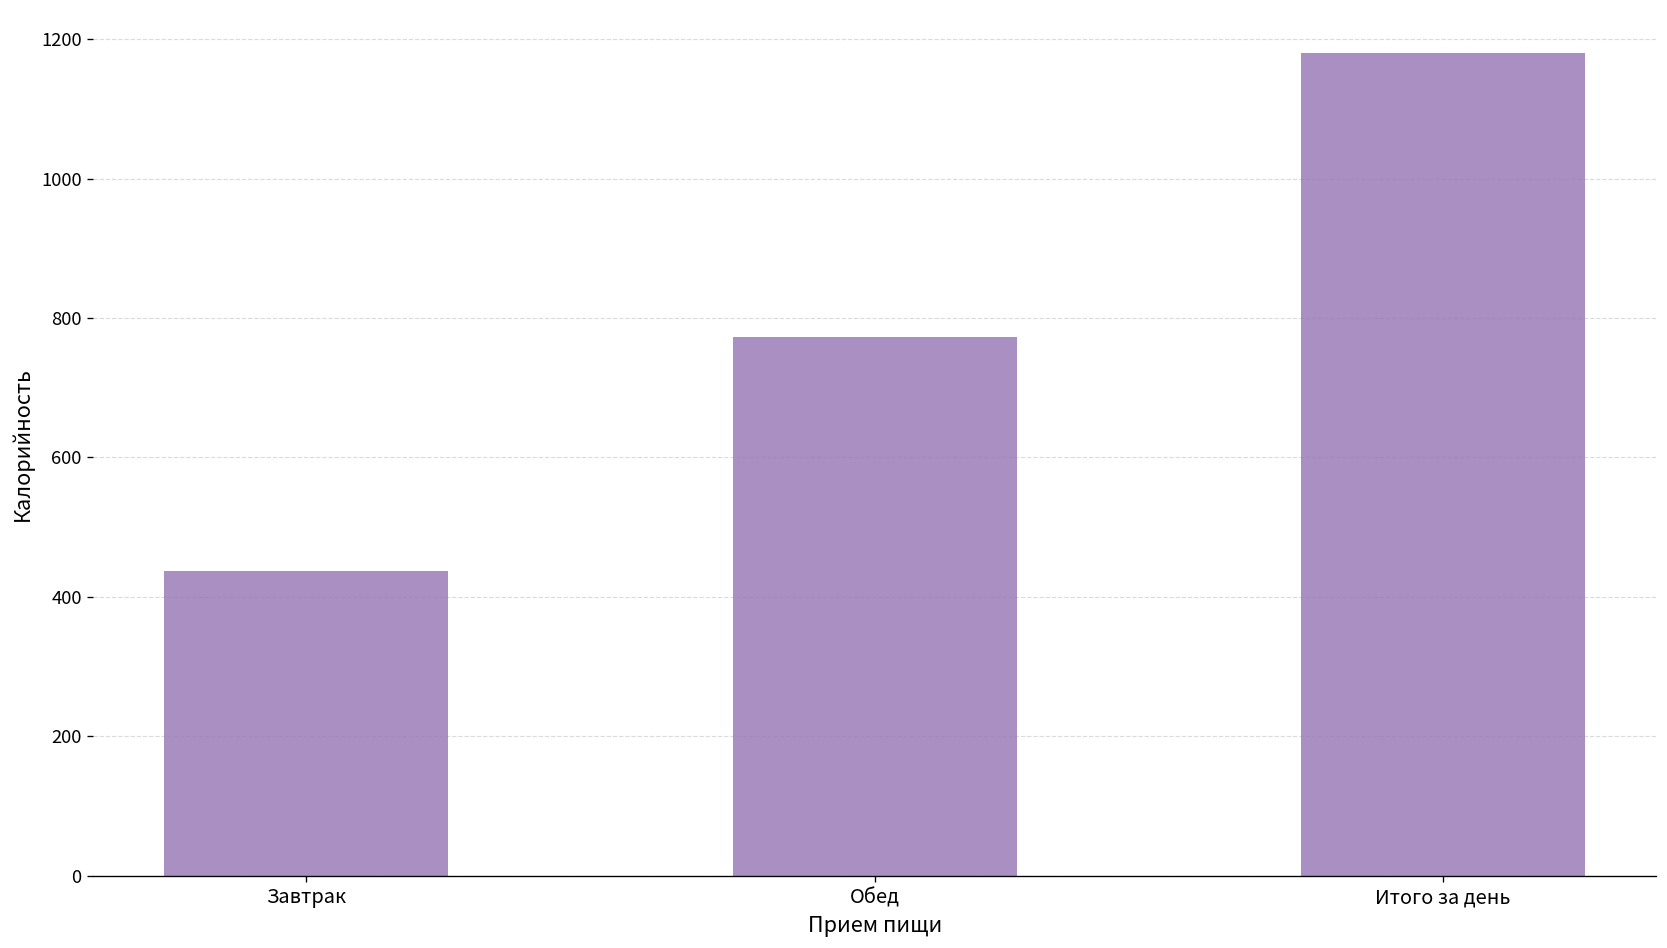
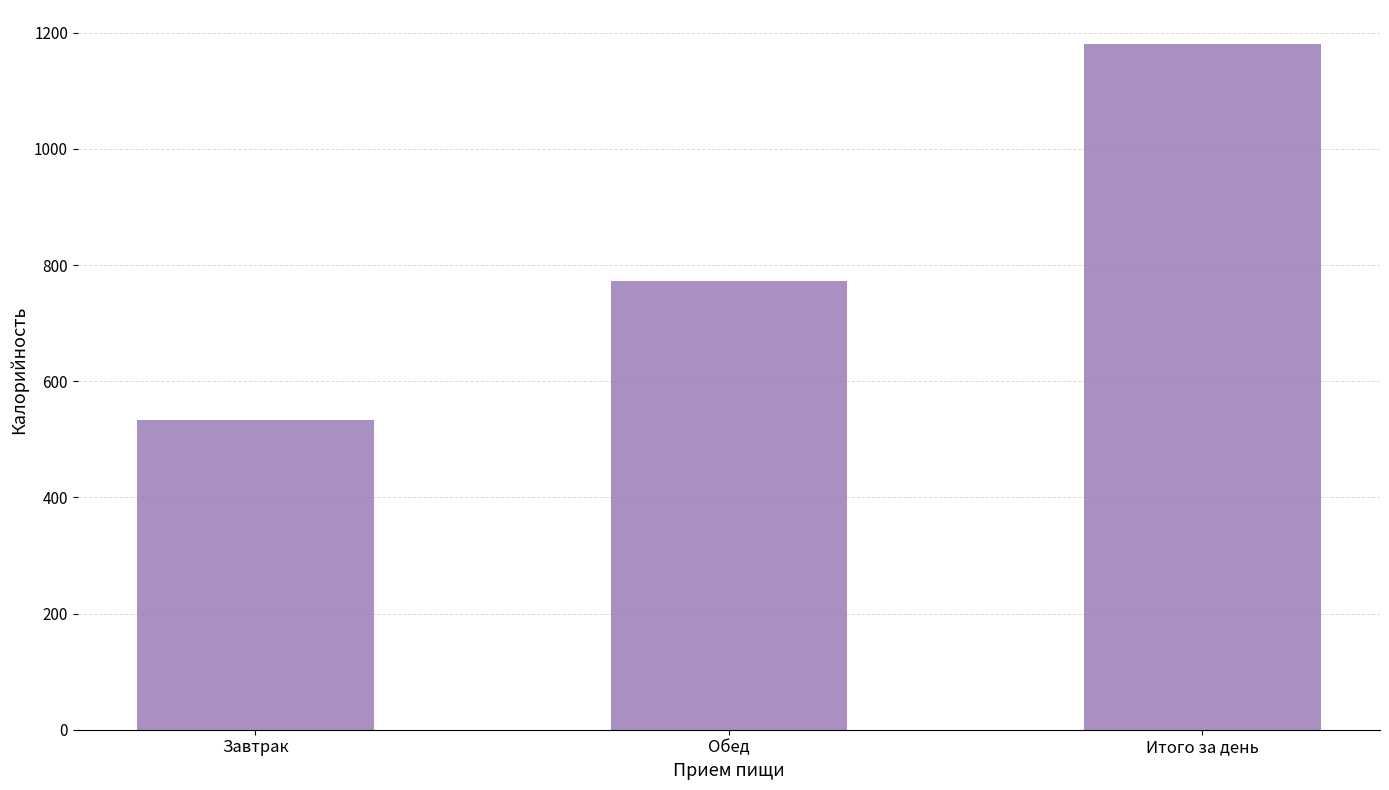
  {
-   "Завтрак": 440,
+   "Завтрак": 530,
    "Обед": 770,
    "Итого за день": 1180
  }
